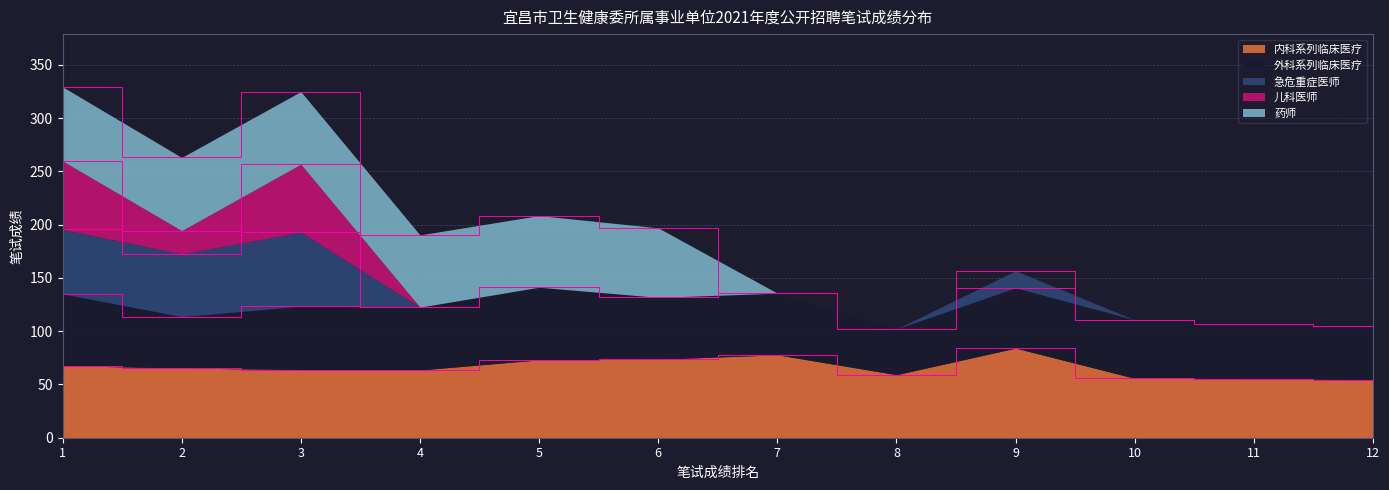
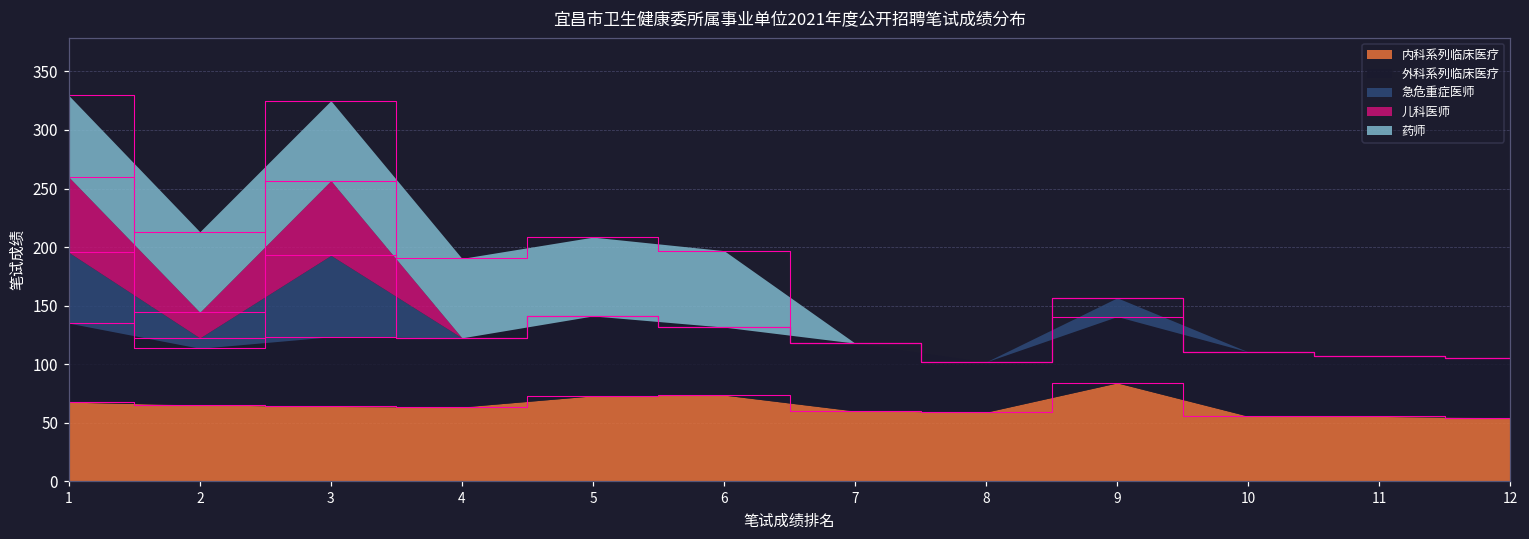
  {
    "内科系列临床医疗": {
      "1": 68,
      "2": 65,
      "3": 64,
      "4": 64,
      "5": 73,
      "6": 74,
-     "7": 78,
+     "7": 60,
      "8": 59,
      "9": 84,
      "10": 56,
      "11": 56,
      "12": 54
    },
    "外科系列临床医疗": {
      "1": 67,
      "2": 48,
      "3": 59,
      "9": 57
    },
    "急危重症医师": {
      "1": 60,
-     "2": 59,
+     "2": 9,
      "3": 70
    },
    "儿科医师": {
      "1": 64,
      "2": 22,
      "3": 64
    },
    "药师": {
      "1": 70,
      "2": 69,
      "3": 68,
      "4": 68,
      "5": 67,
      "6": 65
    }
  }
